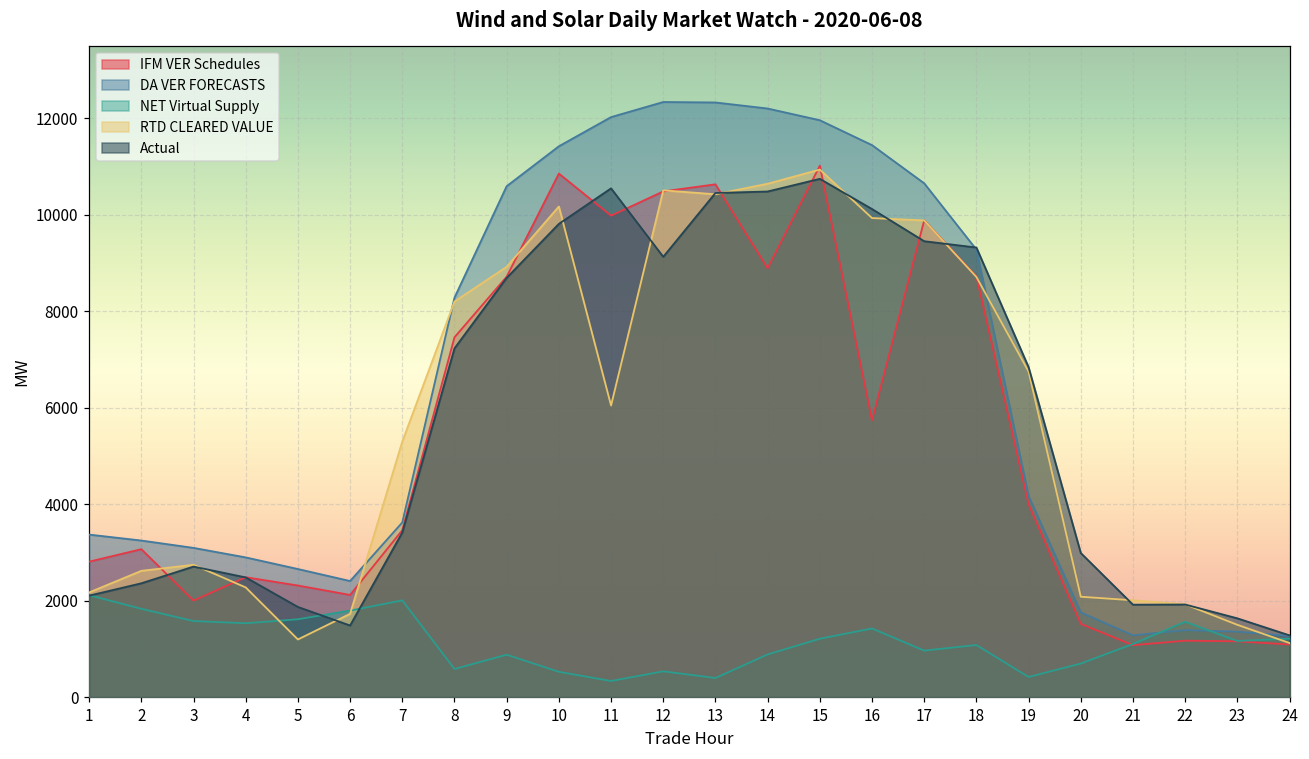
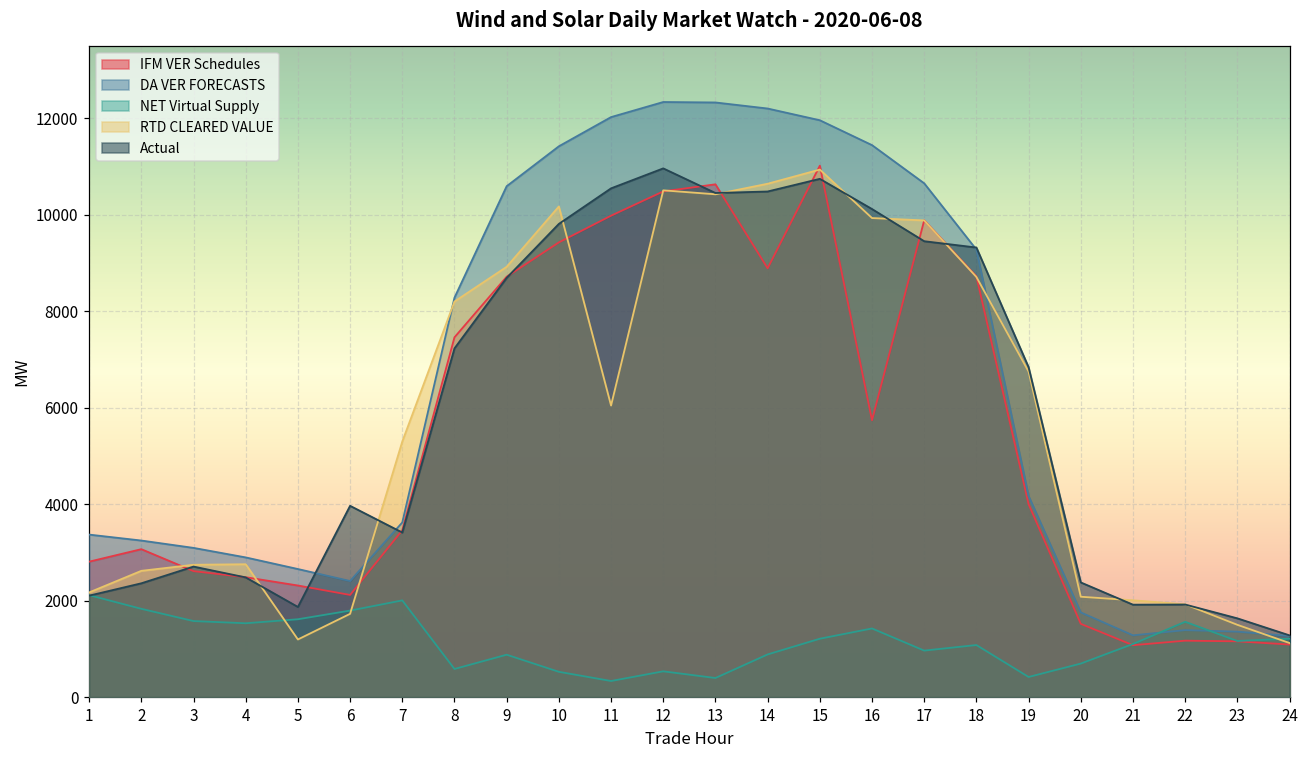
  {
    "IFM VER Schedules": {
      "1": 2800,
      "2": 3100,
-     "3": 2000,
+     "3": 2600,
      "5": 2300,
      "6": 2100,
      "8": 7500,
-     "10": 10900,
+     "10": 9400,
      "11": 10000,
      "13": 10600,
      "14": 8900,
      "15": 11000,
      "16": 5700,
      "19": 4000,
      "20": 1500,
      "22": 1200
    },
    "RTD CLEARED VALUE": {
      "2": 2600,
-     "4": 2300,
+     "4": 2800,
      "5": 1200,
      "6": 1700,
      "7": 5300,
      "8": 8200,
      "9": 8900,
      "10": 10200,
      "11": 6000,
      "14": 10600,
      "15": 10900,
      "16": 9900,
      "19": 6700,
      "20": 2100,
      "21": 2000,
      "23": 1500
    },
    "Actual": {
      "2": 2400,
      "5": 1900,
-     "6": 1500,
+     "6": 4000,
      "8": 7200,
      "10": 9800,
      "11": 10500,
-     "12": 9100,
+     "12": 11000,
      "14": 10500,
      "15": 10700,
      "16": 10100,
      "17": 9400,
      "19": 6800,
-     "20": 3000,
+     "20": 2400,
      "21": 1900,
      "23": 1600
    }
  }
